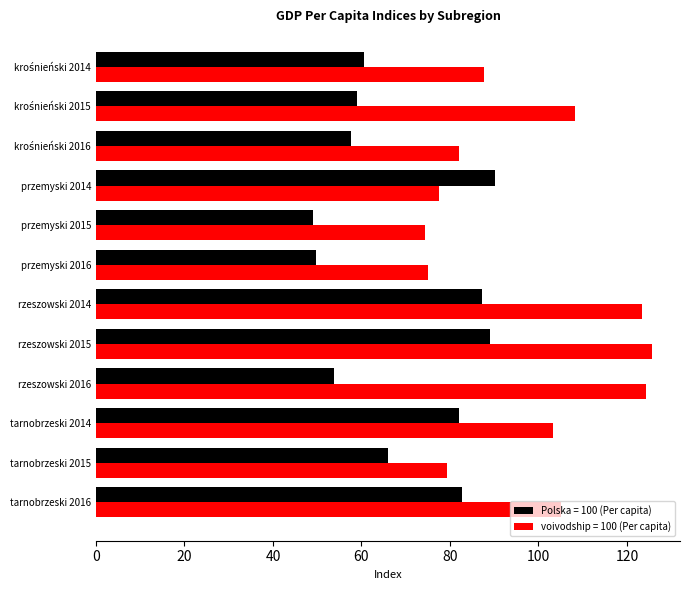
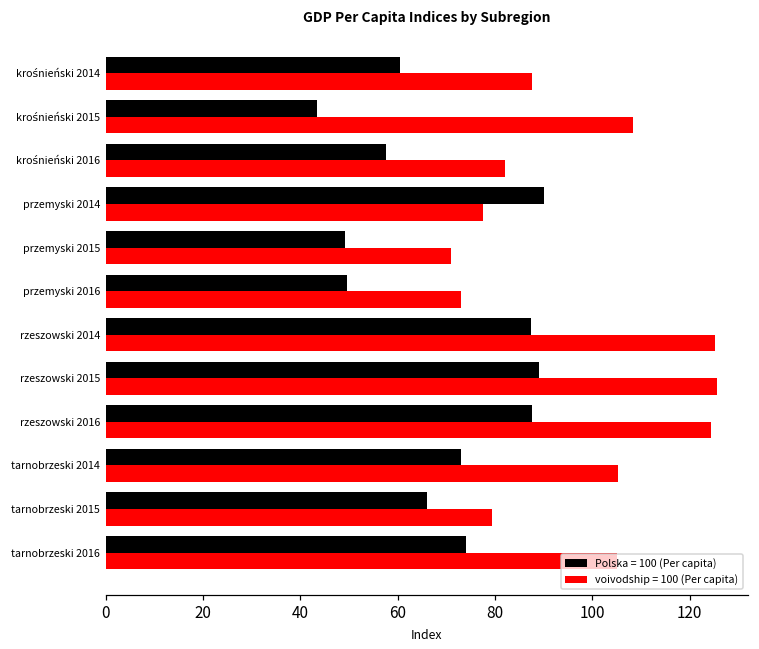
  {
    "Polska = 100 (Per capita)": {
      "krośnieński 2014": 61,
-     "krośnieński 2015": 59,
+     "krośnieński 2015": 43,
      "krośnieński 2016": 58,
      "przemyski 2014": 90,
      "przemyski 2015": 49,
      "przemyski 2016": 50,
      "rzeszowski 2014": 87,
      "rzeszowski 2015": 89,
-     "rzeszowski 2016": 54,
-     "tarnobrzeski 2014": 82,
+     "rzeszowski 2016": 88,
+     "tarnobrzeski 2014": 73,
      "tarnobrzeski 2015": 66,
-     "tarnobrzeski 2016": 83
+     "tarnobrzeski 2016": 74
    },
    "voivodship = 100 (Per capita)": {
      "krośnieński 2014": 88,
      "krośnieński 2015": 108,
      "krośnieński 2016": 82,
      "przemyski 2014": 78,
-     "przemyski 2015": 74,
-     "przemyski 2016": 75,
-     "rzeszowski 2014": 123,
+     "przemyski 2015": 71,
+     "przemyski 2016": 73,
+     "rzeszowski 2014": 125,
      "rzeszowski 2015": 126,
      "rzeszowski 2016": 124,
-     "tarnobrzeski 2014": 103,
+     "tarnobrzeski 2014": 105,
      "tarnobrzeski 2015": 79
    }
  }
